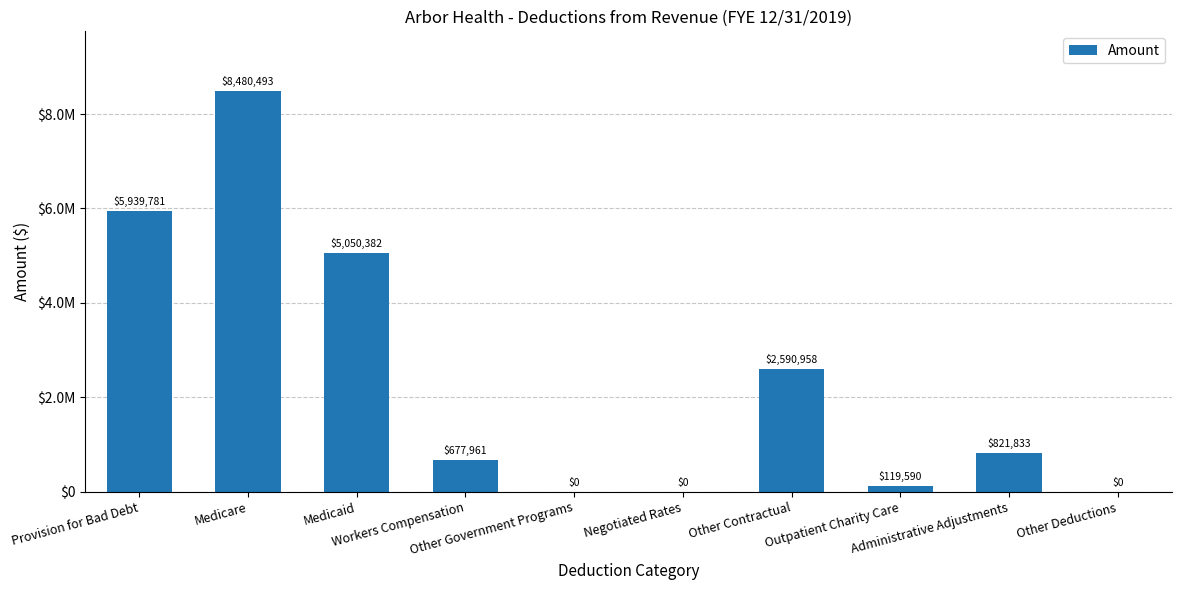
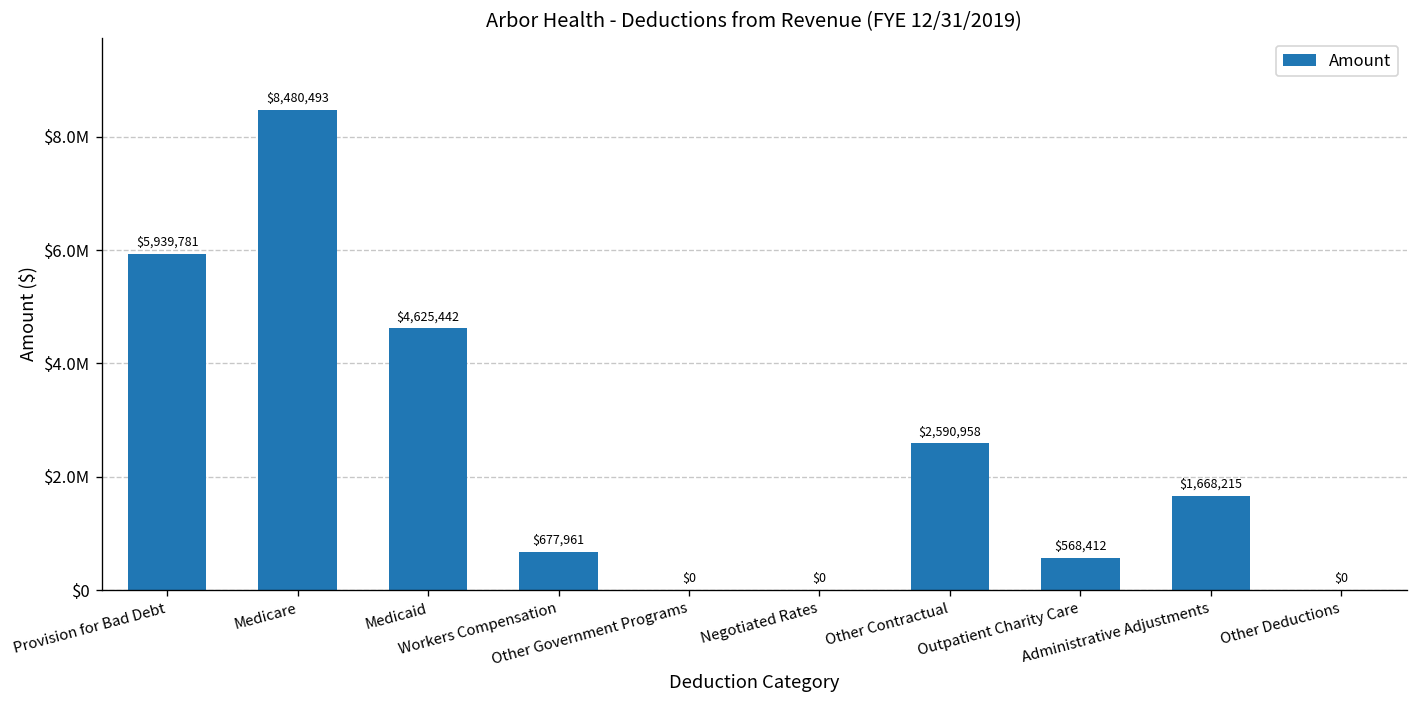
  {
    "Provision for Bad Debt": "$5,939,781",
    "Medicare": "$8,480,493",
-   "Medicaid": "$5,050,382",
+   "Medicaid": "$4,625,442",
    "Workers Compensation": "$677,961",
    "Other Government Programs": "$0",
    "Negotiated Rates": "$0",
    "Other Contractual": "$2,590,958",
-   "Outpatient Charity Care": "$119,590",
-   "Administrative Adjustments": "$821,833",
+   "Outpatient Charity Care": "$568,412",
+   "Administrative Adjustments": "$1,668,215",
    "Other Deductions": "$0"
  }
